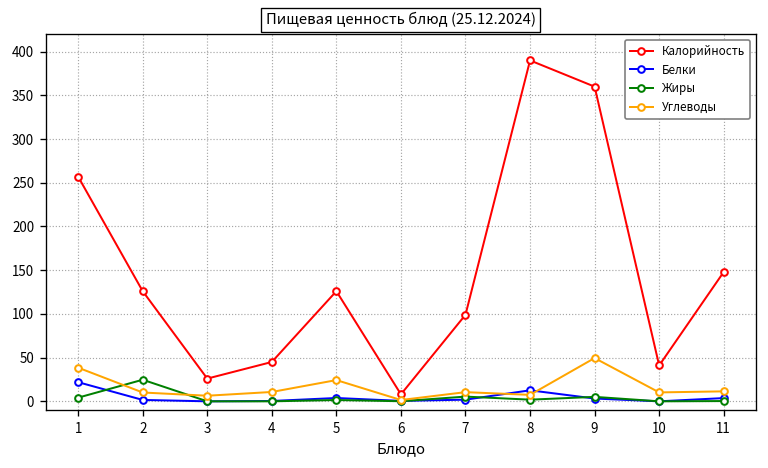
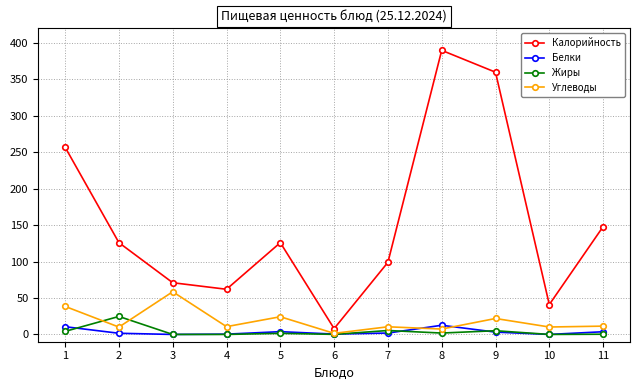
  {
    "Калорийность": {
      "1": 260,
      "2": 130,
-     "3": 30,
-     "4": 50,
+     "3": 70,
+     "4": 60,
      "5": 130,
      "6": 10,
      "7": 100,
      "8": 390,
      "9": 360,
      "10": 40,
      "11": 150
    },
    "Белки": {
-     "1": 20,
+     "1": 10,
      "2": 0,
      "7": 0,
      "8": 10
    },
    "Жиры": {
      "1": 0,
      "2": 20,
      "7": 10,
      "8": 0
    },
    "Углеводы": {
      "1": 40,
      "2": 10,
-     "3": 10,
+     "3": 60,
      "4": 10,
      "5": 20,
      "7": 10,
      "8": 10,
-     "9": 50,
+     "9": 20,
      "10": 10,
      "11": 10
    }
  }
